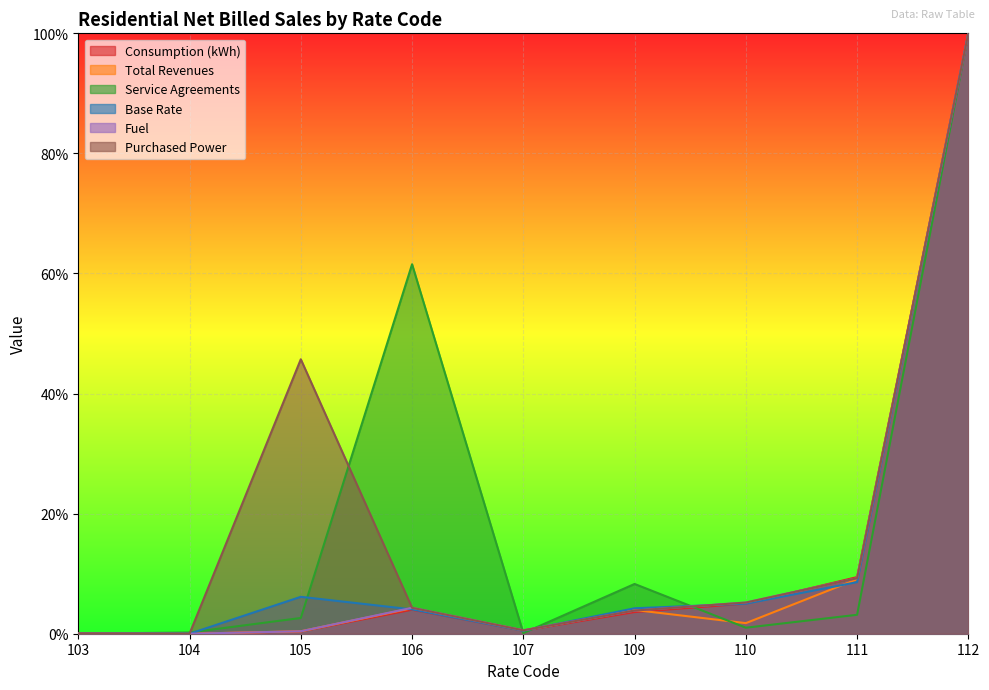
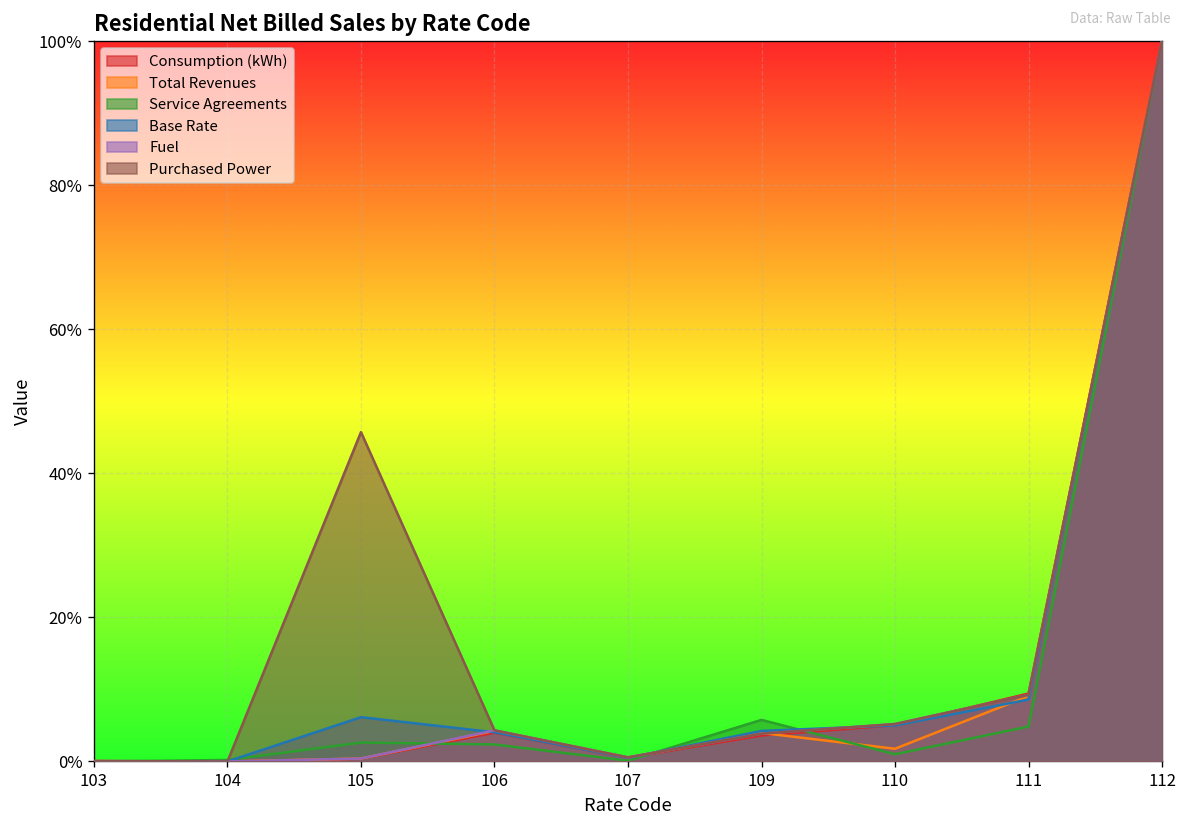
  {
    "Total Revenues": {
      "110": "2%"
    },
    "Service Agreements": {
      "105": "3%",
-     "106": "62%",
-     "109": "8%",
+     "106": "2%",
+     "109": "6%",
      "110": "1%",
-     "111": "3%"
+     "111": "5%"
    },
    "Base Rate": {
      "105": "6%",
      "111": "9%"
    },
    "Purchased Power": {
      "105": "46%"
    }
  }
